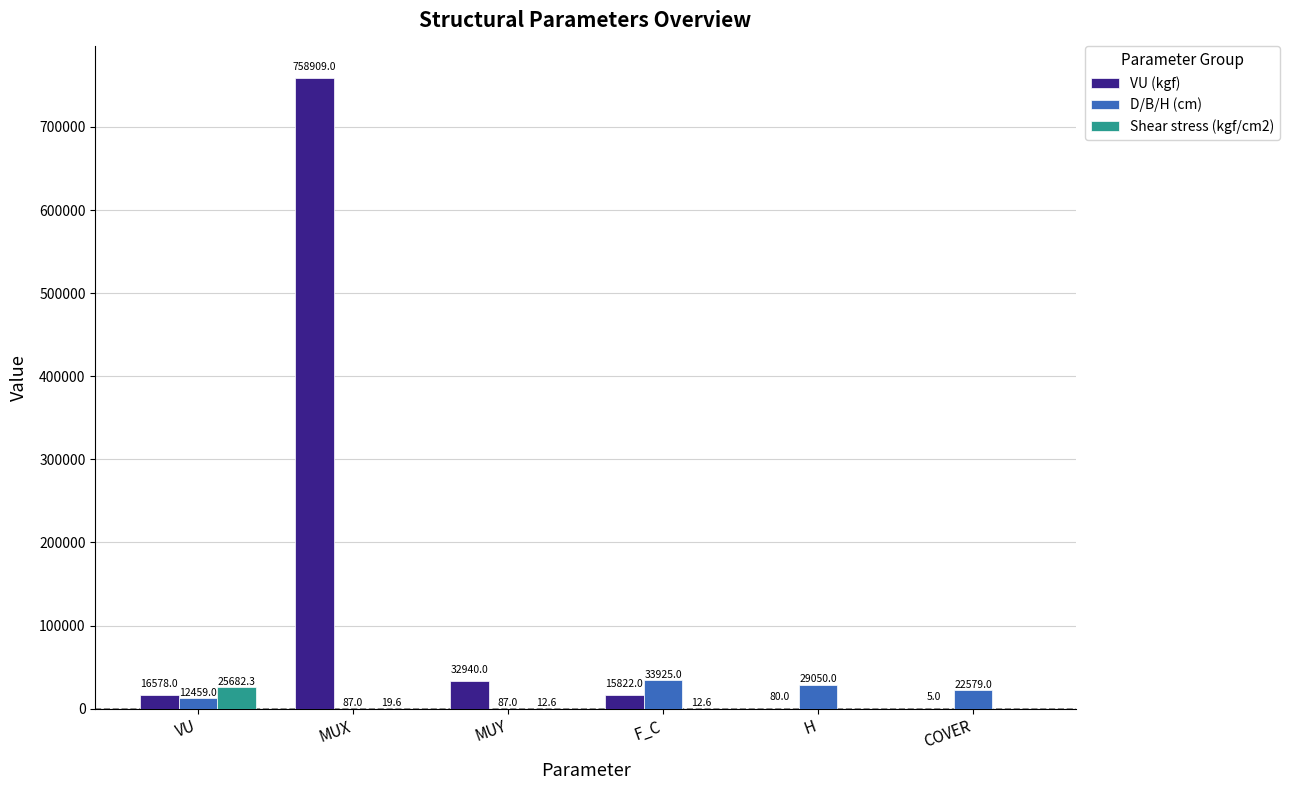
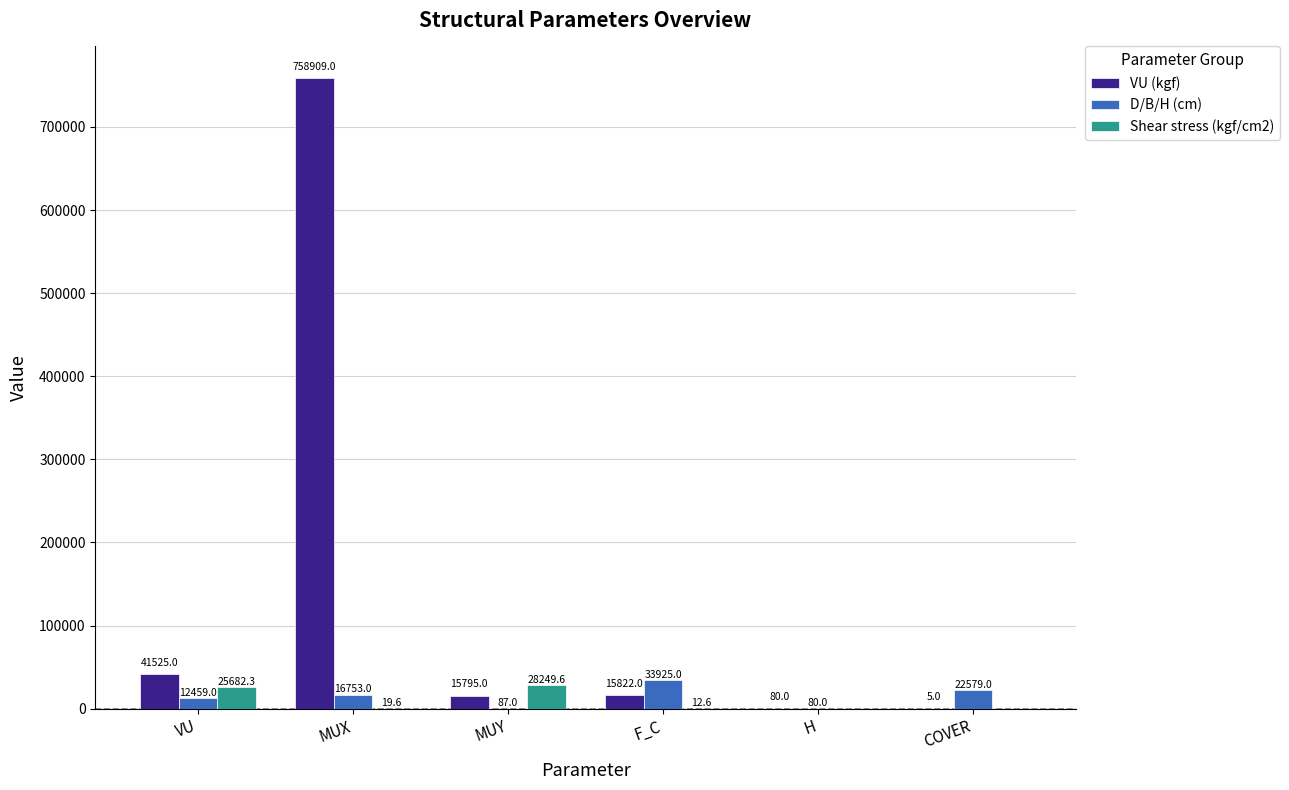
  {
    "VU (kgf)": {
-     "VU": 16578.0,
+     "VU": 41525.0,
      "MUX": 758909.0,
-     "MUY": 32940.0,
+     "MUY": 15795.0,
      "F_C": 15822.0,
      "H": 80.0,
      "COVER": 5.0
    },
    "D/B/H (cm)": {
      "VU": 12459.0,
-     "MUX": 87.0,
+     "MUX": 16753.0,
      "MUY": 87.0,
      "F_C": 33925.0,
-     "H": 29050.0,
+     "H": 80.0,
      "COVER": 22579.0
    },
    "Shear stress (kgf/cm2)": {
      "VU": 25682.3,
      "MUX": 19.6,
-     "MUY": 12.6,
+     "MUY": 28249.6,
      "F_C": 12.6
    }
  }
